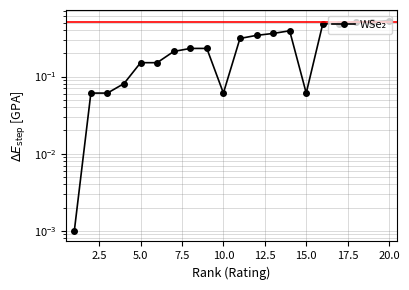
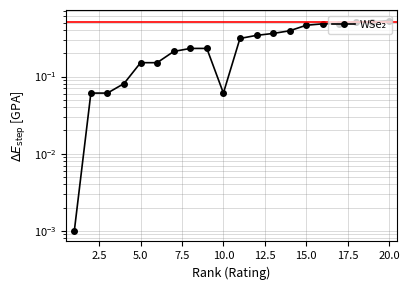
  {
    "5.0": 0.15,
    "10.0": 0.06,
-   "15.0": 0.06
+   "15.0": 0.5
  }
